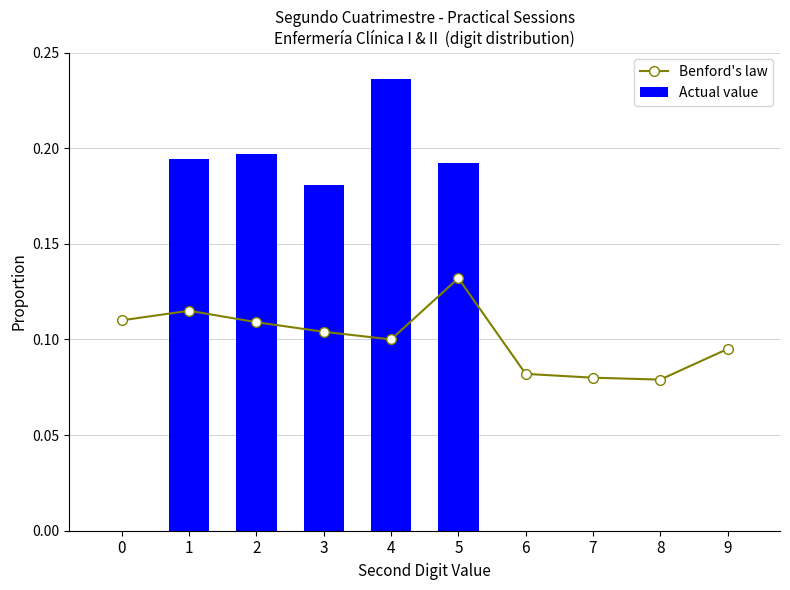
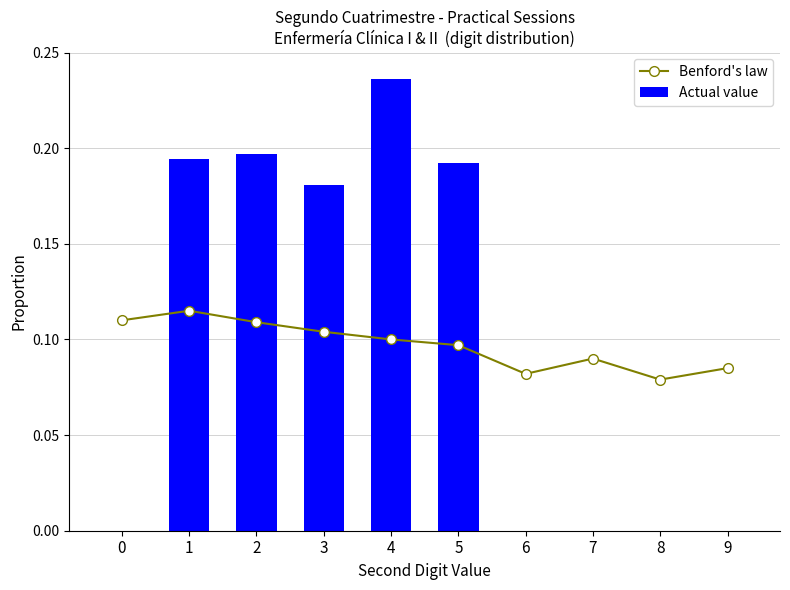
  {
    "Benford's law": {
      "0": 0.110,
      "1": 0.115,
      "2": 0.109,
      "3": 0.104,
      "4": 0.100,
-     "5": 0.132,
+     "5": 0.097,
      "6": 0.082,
-     "7": 0.08,
+     "7": 0.09,
      "8": 0.079,
-     "9": 0.095
+     "9": 0.085
    },
    "Actual value": {
      "0": 0.000,
      "1": 0.194,
      "2": 0.197,
      "3": 0.181,
      "4": 0.236,
      "5": 0.192,
      "6": 0.000,
      "7": 0.000,
      "8": 0.000,
      "9": 0.000
    }
  }
